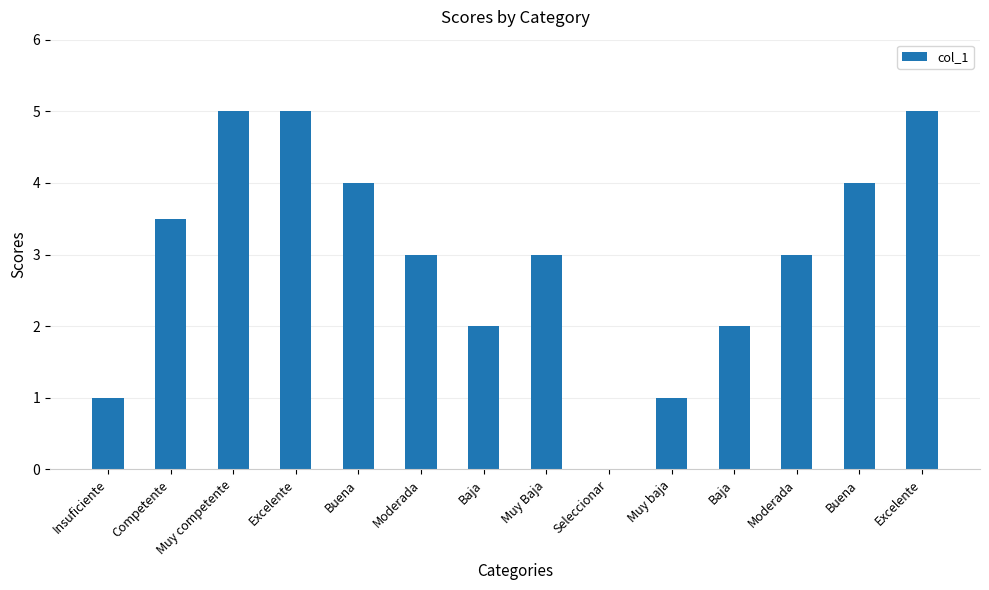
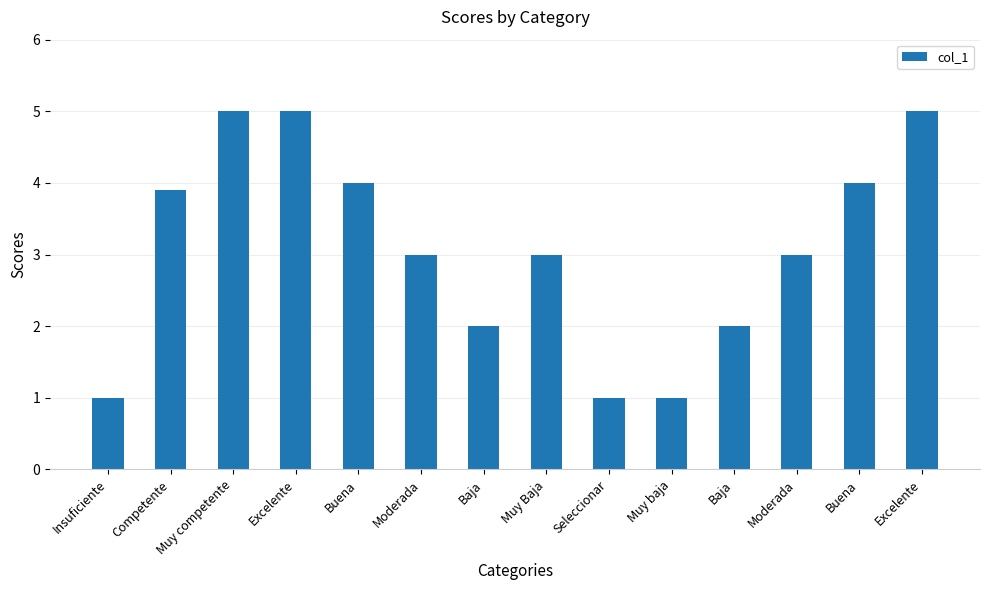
  {
    "Insuficiente": 1.0,
-   "Competente": 3.5,
+   "Competente": 3.9,
    "Muy competente": 5.0,
    "Muy Baja": 3.0,
-   "Seleccionar": 0,
+   "Seleccionar": 1,
    "Muy baja": 1.0
  }
